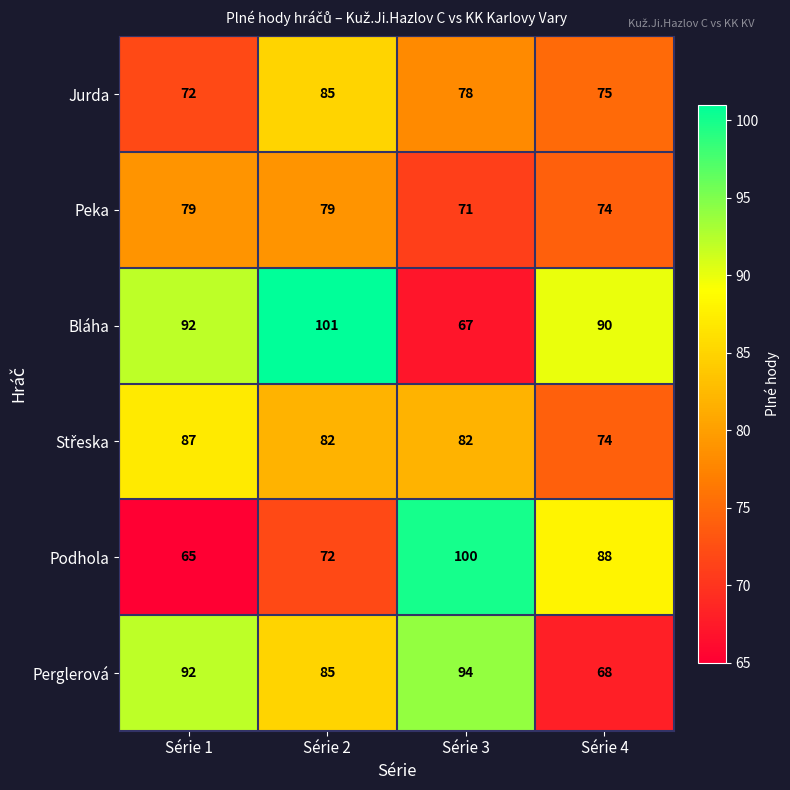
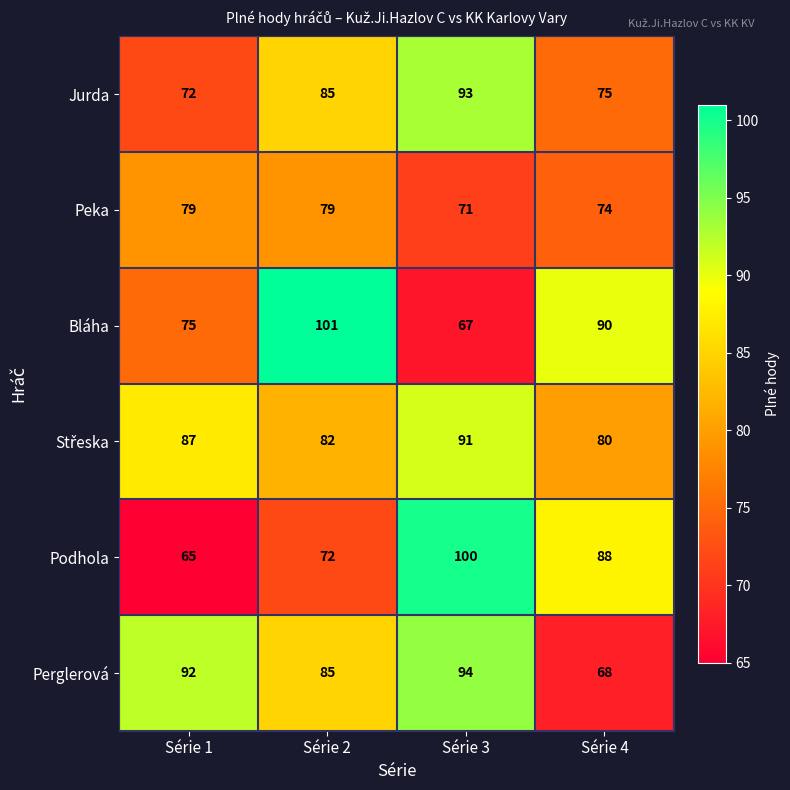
  {
    "Jurda": {
      "Série 1": 72,
      "Série 2": 85,
-     "Série 3": 78,
+     "Série 3": 93,
      "Série 4": 75
    },
    "Peka": {
      "Série 1": 79,
      "Série 2": 79,
      "Série 3": 71,
      "Série 4": 74
    },
    "Bláha": {
-     "Série 1": 92,
+     "Série 1": 75,
      "Série 2": 101,
      "Série 3": 67,
      "Série 4": 90
    },
    "Střeska": {
      "Série 1": 87,
      "Série 2": 82,
-     "Série 3": 82,
-     "Série 4": 74
+     "Série 3": 91,
+     "Série 4": 80
    },
    "Podhola": {
      "Série 1": 65,
      "Série 2": 72,
      "Série 3": 100,
      "Série 4": 88
    },
    "Perglerová": {
      "Série 1": 92,
      "Série 2": 85,
      "Série 3": 94,
      "Série 4": 68
    }
  }
